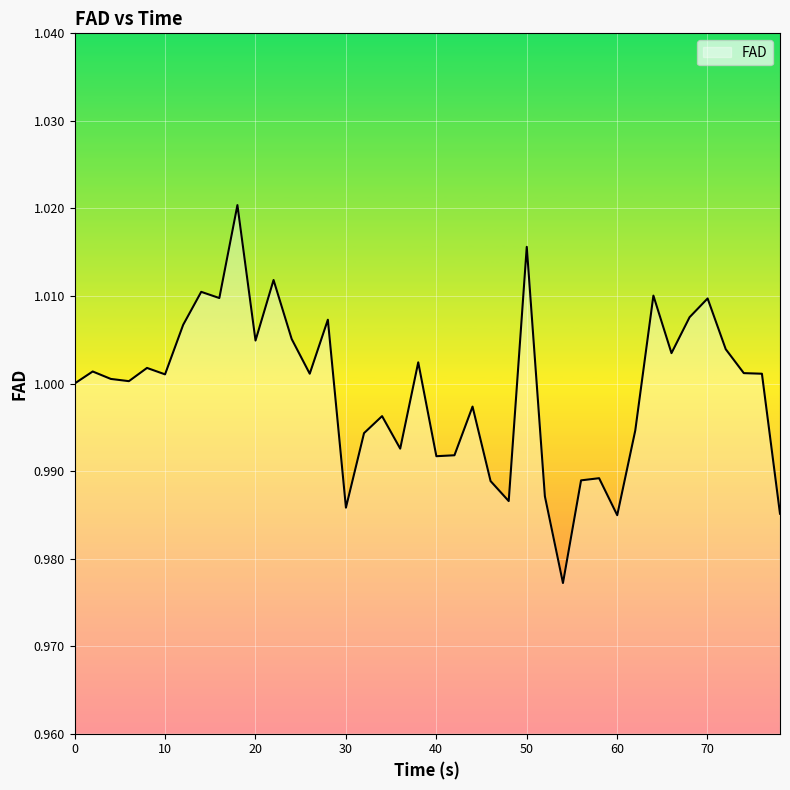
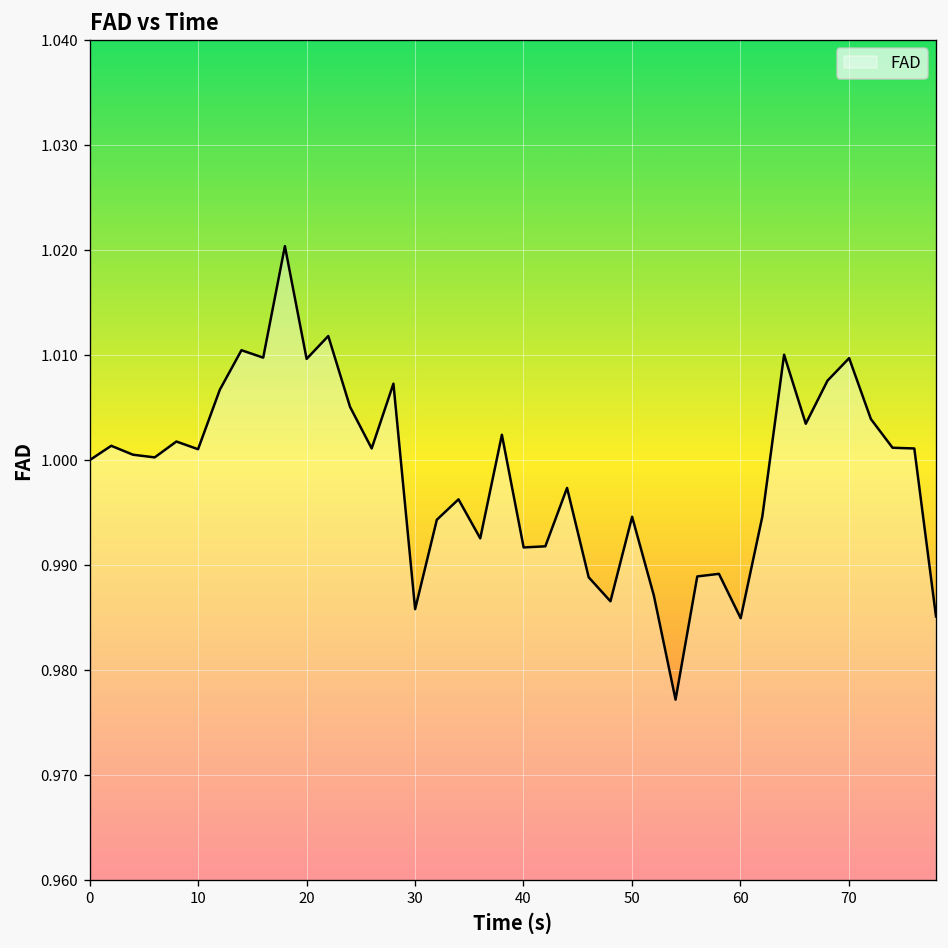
  {
    "0": 1.000,
    "10": 1.001,
-   "20": 1.005,
+   "20": 1.010,
    "30": 0.986,
    "40": 0.992,
-   "50": 1.016,
+   "50": 0.995,
    "60": 0.985,
    "70": 1.010
  }
